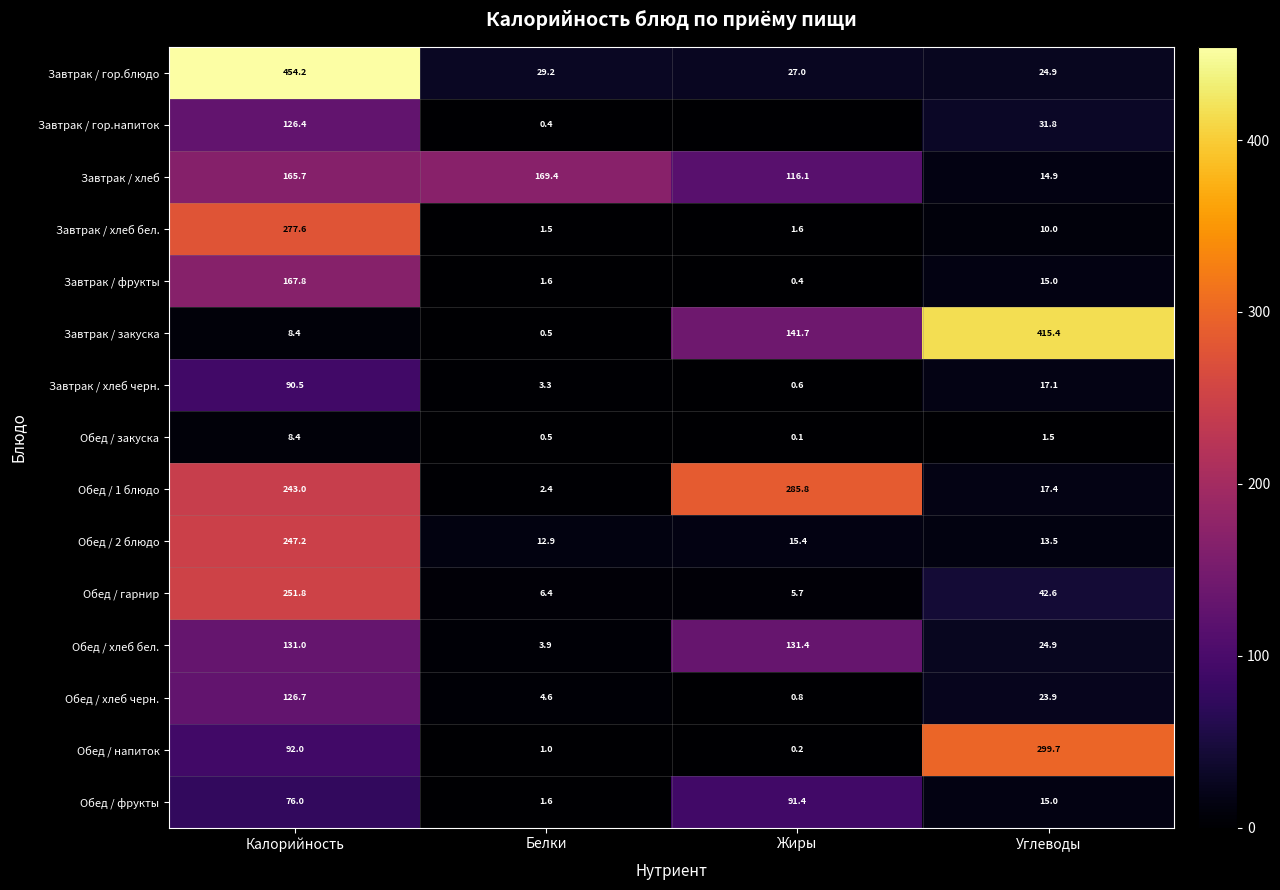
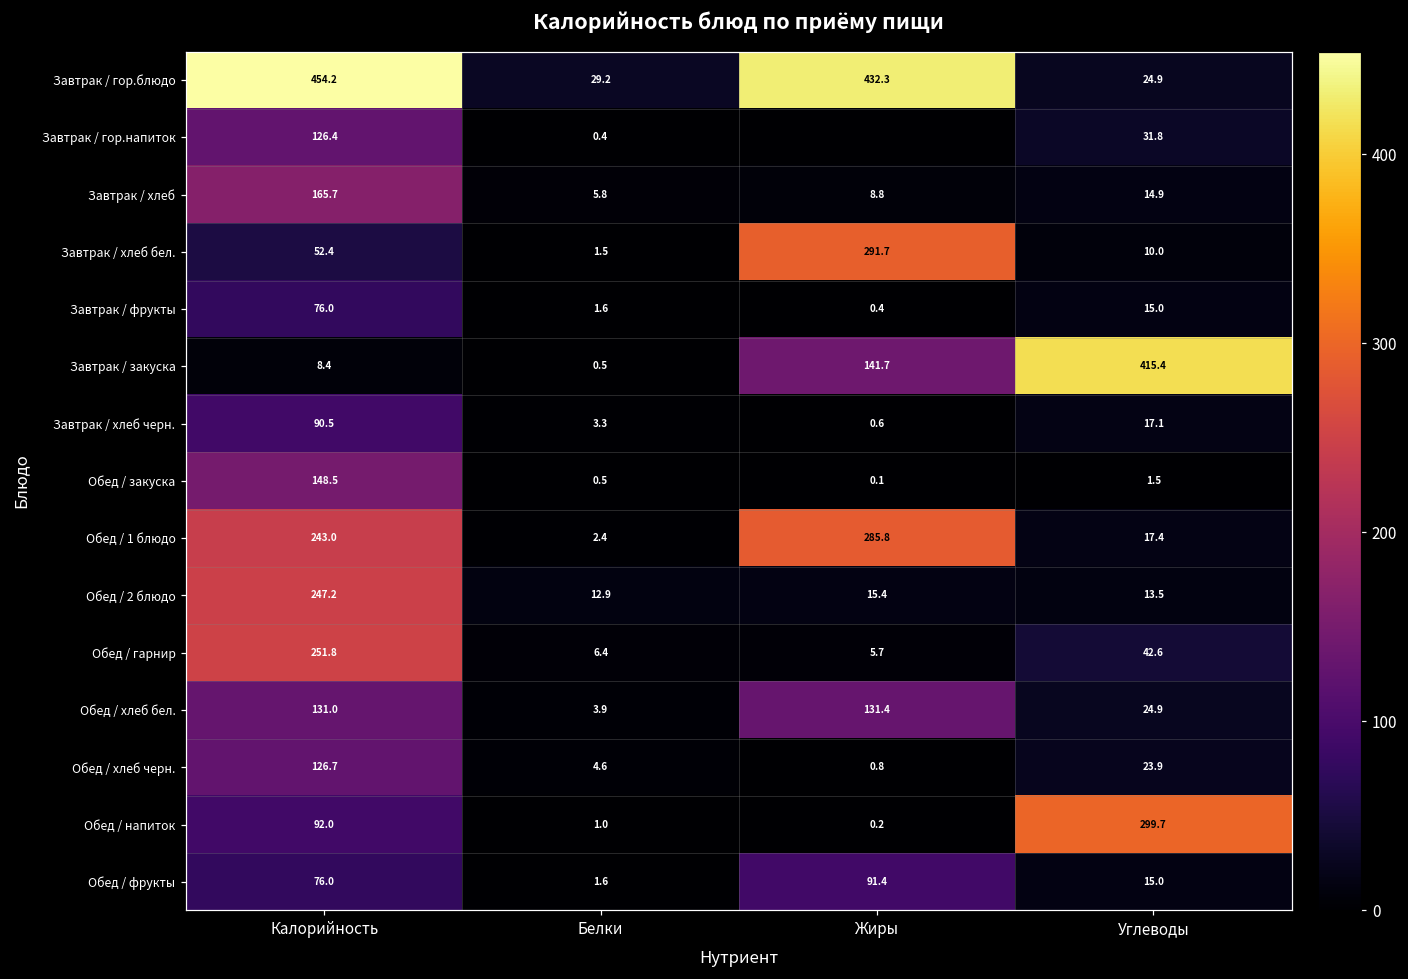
  {
    "Завтрак / гор.блюдо": {
      "Калорийность": 454.2,
      "Белки": 29.2,
-     "Жиры": 27.0,
+     "Жиры": 432.3,
      "Углеводы": 24.9
    },
    "Завтрак / гор.напиток": {
      "Калорийность": 126.4,
      "Белки": 0.4,
      "Углеводы": 31.8
    },
    "Завтрак / хлеб": {
      "Калорийность": 165.7,
-     "Белки": 169.4,
-     "Жиры": 116.1,
+     "Белки": 5.8,
+     "Жиры": 8.8,
      "Углеводы": 14.9
    },
    "Завтрак / хлеб бел.": {
-     "Калорийность": 277.6,
+     "Калорийность": 52.4,
      "Белки": 1.5,
-     "Жиры": 1.6,
+     "Жиры": 291.7,
      "Углеводы": 10.0
    },
    "Завтрак / фрукты": {
-     "Калорийность": 167.8,
+     "Калорийность": 76.0,
      "Белки": 1.6,
      "Жиры": 0.4,
      "Углеводы": 15.0
    },
    "Завтрак / закуска": {
      "Калорийность": 8.4,
      "Белки": 0.5,
      "Жиры": 141.7,
      "Углеводы": 415.4
    },
    "Завтрак / хлеб черн.": {
      "Калорийность": 90.5,
      "Белки": 3.3,
      "Жиры": 0.6,
      "Углеводы": 17.1
    },
    "Обед / закуска": {
-     "Калорийность": 8.4,
+     "Калорийность": 148.5,
      "Белки": 0.5,
      "Жиры": 0.1,
      "Углеводы": 1.5
    },
    "Обед / 1 блюдо": {
      "Калорийность": 243.0,
      "Белки": 2.4,
      "Жиры": 285.8,
      "Углеводы": 17.4
    },
    "Обед / 2 блюдо": {
      "Калорийность": 247.2,
      "Белки": 12.9,
      "Жиры": 15.4,
      "Углеводы": 13.5
    },
    "Обед / гарнир": {
      "Калорийность": 251.8,
      "Белки": 6.4,
      "Жиры": 5.7,
      "Углеводы": 42.6
    },
    "Обед / хлеб бел.": {
      "Калорийность": 131.0,
      "Белки": 3.9,
      "Жиры": 131.4,
      "Углеводы": 24.9
    },
    "Обед / хлеб черн.": {
      "Калорийность": 126.7,
      "Белки": 4.6,
      "Жиры": 0.8,
      "Углеводы": 23.9
    },
    "Обед / напиток": {
      "Калорийность": 92.0,
      "Белки": 1.0,
      "Жиры": 0.2,
      "Углеводы": 299.7
    },
    "Обед / фрукты": {
      "Калорийность": 76.0,
      "Белки": 1.6,
      "Жиры": 91.4,
      "Углеводы": 15.0
    }
  }
